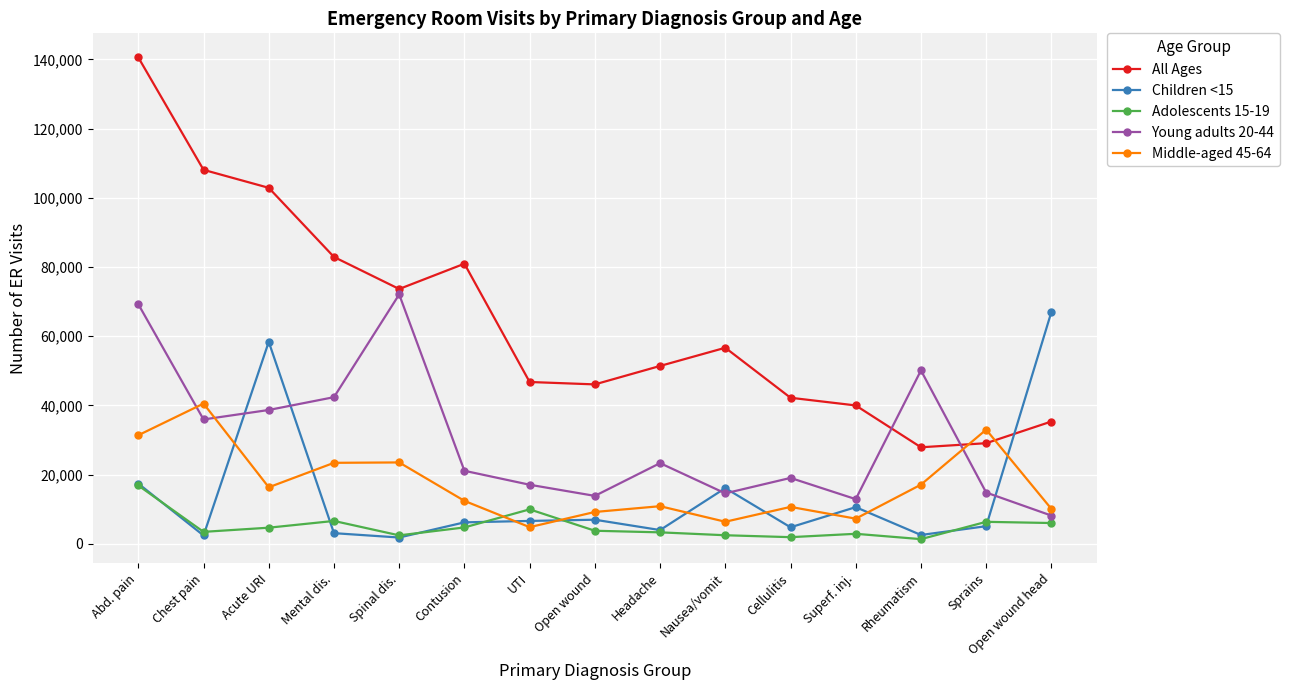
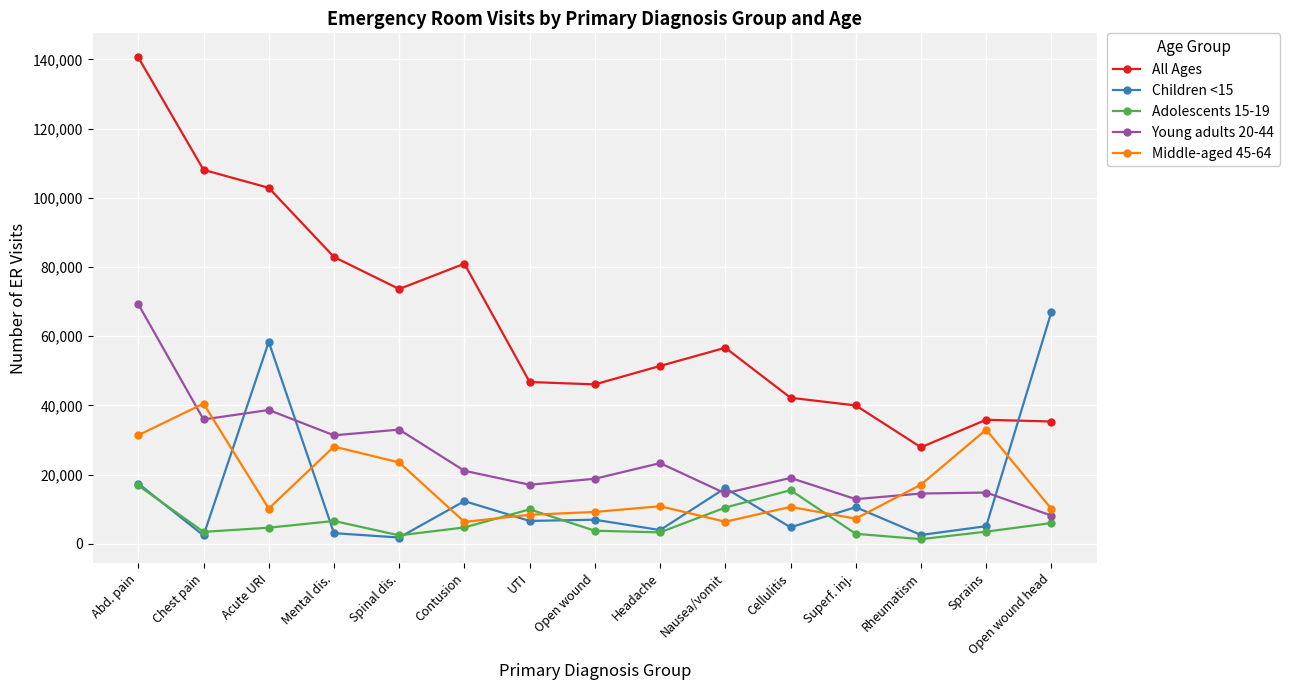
  {
    "All Ages": {
      "Abd. pain": "141,000",
      "Chest pain": "108,000",
      "Acute URI": "103,000",
      "Mental dis.": "83,000",
      "Spinal dis.": "74,000",
      "Contusion": "81,000",
      "UTI": "47,000",
      "Open wound": "46,000",
      "Headache": "51,000",
      "Nausea/vomit": "57,000",
      "Cellulitis": "42,000",
      "Superf. inj.": "40,000",
      "Rheumatism": "28,000",
-     "Sprains": "29,000",
+     "Sprains": "36,000",
      "Open wound head": "35,000"
    },
    "Children <15": {
      "Chest pain": "2,000",
      "Acute URI": "58,000",
      "Mental dis.": "3,000",
-     "Contusion": "6,000",
+     "Contusion": "12,000",
      "UTI": "7,000",
      "Open wound": "7,000",
      "Nausea/vomit": "16,000",
      "Cellulitis": "5,000",
      "Superf. inj.": "11,000",
      "Rheumatism": "3,000",
      "Sprains": "5,000",
      "Open wound head": "67,000"
    },
    "Adolescents 15-19": {
      "Chest pain": "3,000",
      "Acute URI": "5,000",
      "Mental dis.": "7,000",
      "Contusion": "5,000",
      "UTI": "10,000",
      "Open wound": "4,000",
-     "Nausea/vomit": "3,000",
-     "Cellulitis": "2,000",
+     "Nausea/vomit": "11,000",
+     "Cellulitis": "16,000",
      "Superf. inj.": "3,000",
      "Rheumatism": "1,000",
-     "Sprains": "6,000",
+     "Sprains": "4,000",
      "Open wound head": "6,000"
    },
    "Young adults 20-44": {
      "Abd. pain": "69,000",
      "Chest pain": "36,000",
      "Acute URI": "39,000",
-     "Mental dis.": "42,000",
-     "Spinal dis.": "72,000",
+     "Mental dis.": "31,000",
+     "Spinal dis.": "33,000",
      "Contusion": "21,000",
      "UTI": "17,000",
-     "Open wound": "14,000",
+     "Open wound": "19,000",
      "Headache": "23,000",
      "Nausea/vomit": "15,000",
      "Cellulitis": "19,000",
      "Superf. inj.": "13,000",
-     "Rheumatism": "50,000",
+     "Rheumatism": "15,000",
      "Sprains": "15,000",
      "Open wound head": "8,000"
    },
    "Middle-aged 45-64": {
      "Abd. pain": "31,000",
      "Chest pain": "41,000",
-     "Acute URI": "16,000",
-     "Mental dis.": "23,000",
+     "Acute URI": "10,000",
+     "Mental dis.": "28,000",
      "Spinal dis.": "24,000",
-     "Contusion": "12,000",
-     "UTI": "5,000",
+     "Contusion": "6,000",
+     "UTI": "8,000",
      "Open wound": "9,000",
      "Headache": "11,000",
      "Nausea/vomit": "6,000",
      "Cellulitis": "11,000",
      "Superf. inj.": "7,000",
      "Rheumatism": "17,000",
      "Sprains": "33,000",
      "Open wound head": "10,000"
    }
  }
